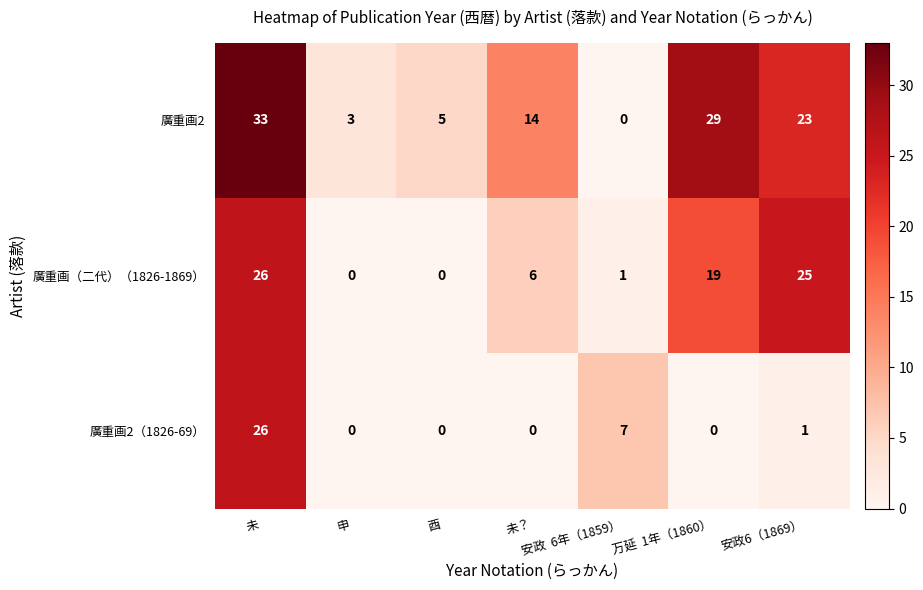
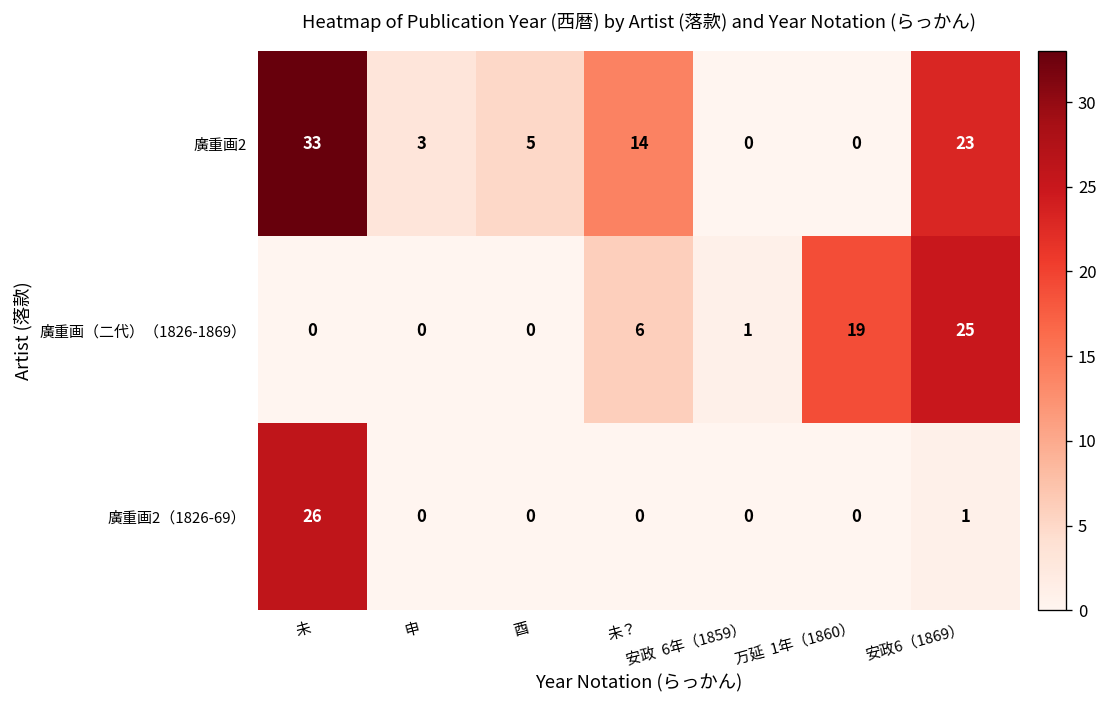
  {
    "廣重画2": {
      "未": 33,
      "申": 3,
      "酉": 5,
      "未？": 14,
      "安政 6年（1859）": 0,
-     "万延 1年（1860）": 29,
+     "万延 1年（1860）": 0,
      "安政6（1869）": 23
    },
    "廣重画（二代）（1826-1869）": {
-     "未": 26,
+     "未": 0,
      "申": 0,
      "酉": 0,
      "未？": 6,
      "安政 6年（1859）": 1,
      "万延 1年（1860）": 19,
      "安政6（1869）": 25
    },
    "廣重画2（1826-69）": {
      "未": 26,
      "申": 0,
      "酉": 0,
      "未？": 0,
-     "安政 6年（1859）": 7,
+     "安政 6年（1859）": 0,
      "万延 1年（1860）": 0,
      "安政6（1869）": 1
    }
  }
